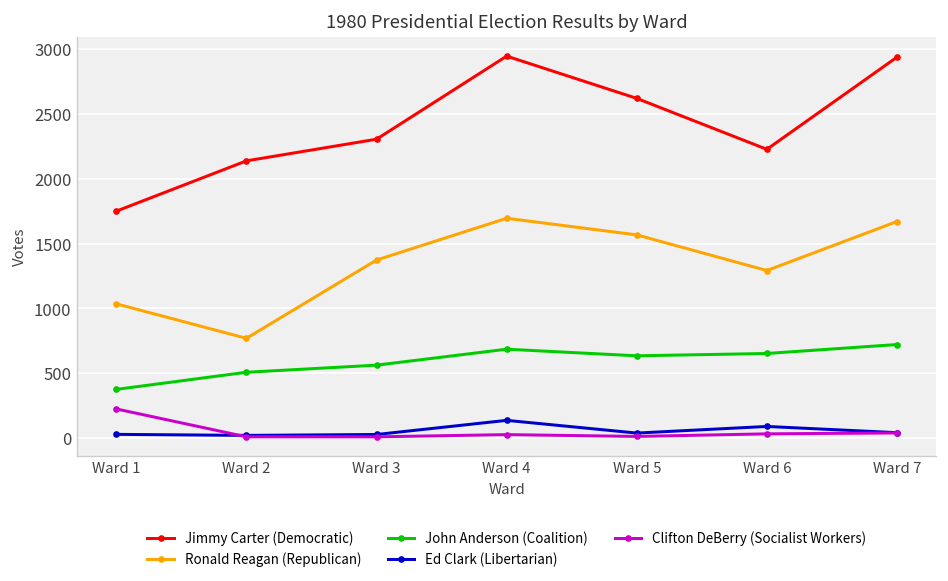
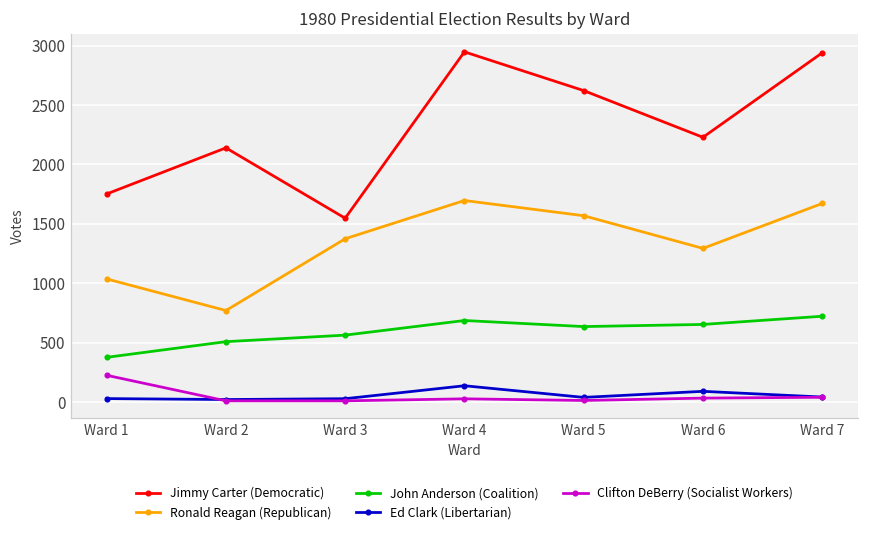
  {
    "Jimmy Carter (Democratic)": {
      "Ward 1": 1750,
      "Ward 2": 2140,
-     "Ward 3": 2310,
+     "Ward 3": 1550,
      "Ward 4": 2950,
      "Ward 5": 2620,
      "Ward 6": 2230,
      "Ward 7": 2940
    },
    "Ronald Reagan (Republican)": {
      "Ward 1": 1040,
      "Ward 2": 770,
      "Ward 3": 1370,
      "Ward 4": 1700,
      "Ward 5": 1570,
      "Ward 6": 1290,
      "Ward 7": 1670
    },
    "John Anderson (Coalition)": {
      "Ward 1": 380,
      "Ward 2": 510,
      "Ward 3": 560,
      "Ward 4": 690,
      "Ward 5": 640,
      "Ward 6": 650,
      "Ward 7": 720
    },
    "Ed Clark (Libertarian)": {
      "Ward 1": 30,
      "Ward 4": 140,
      "Ward 5": 40,
      "Ward 6": 90
    },
    "Clifton DeBerry (Socialist Workers)": {
      "Ward 1": 230,
      "Ward 4": 30,
      "Ward 5": 10,
      "Ward 6": 30
    }
  }
